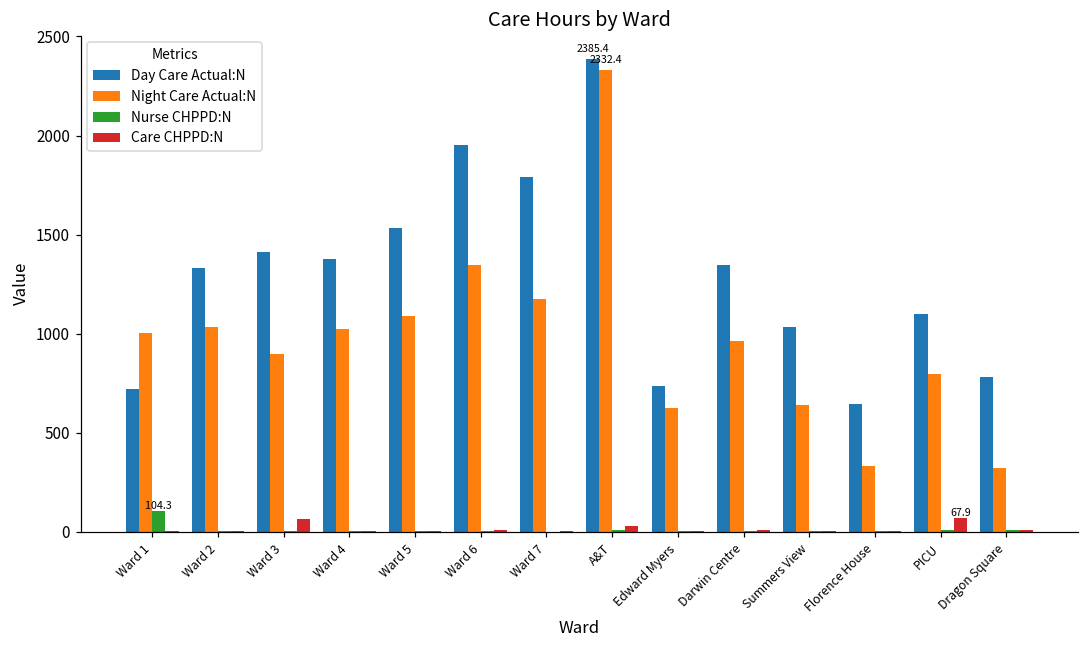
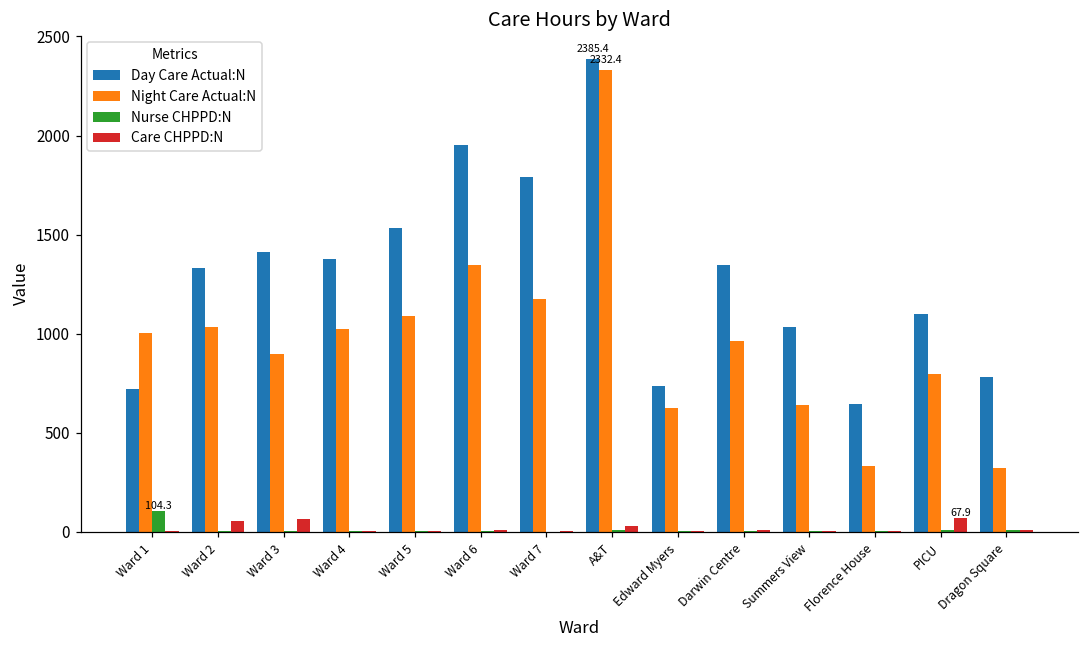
  {
    "Day Care Actual:N": {
      "A&T": 2385.4
    },
    "Night Care Actual:N": {
      "A&T": 2332.4
    },
    "Nurse CHPPD:N": {
      "Ward 1": 104.3
    },
    "Care CHPPD:N": {
-     "Ward 2": 0,
+     "Ward 2": 60,
      "Ward 3": 70,
      "A&T": 30
    }
  }
